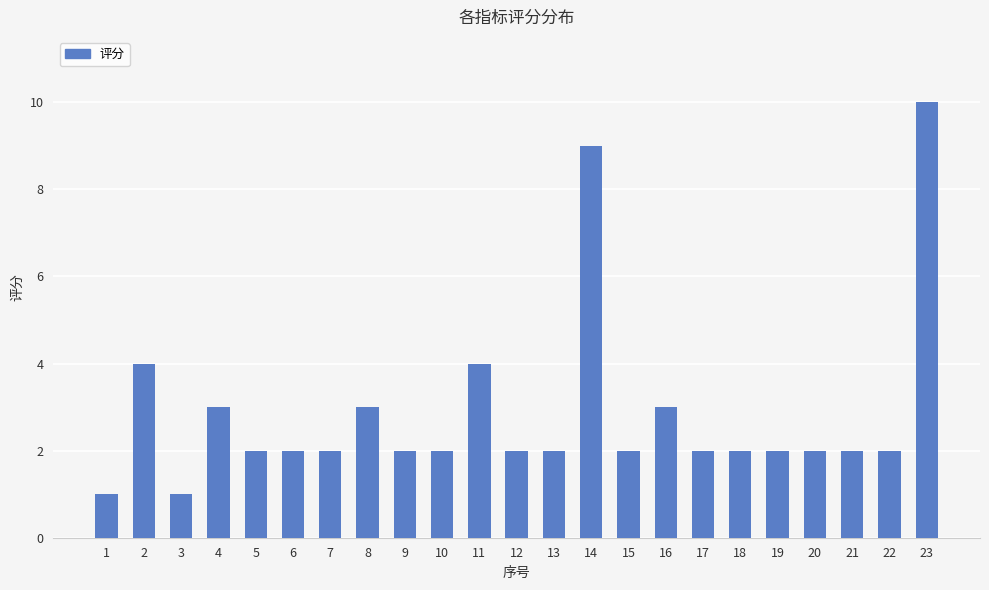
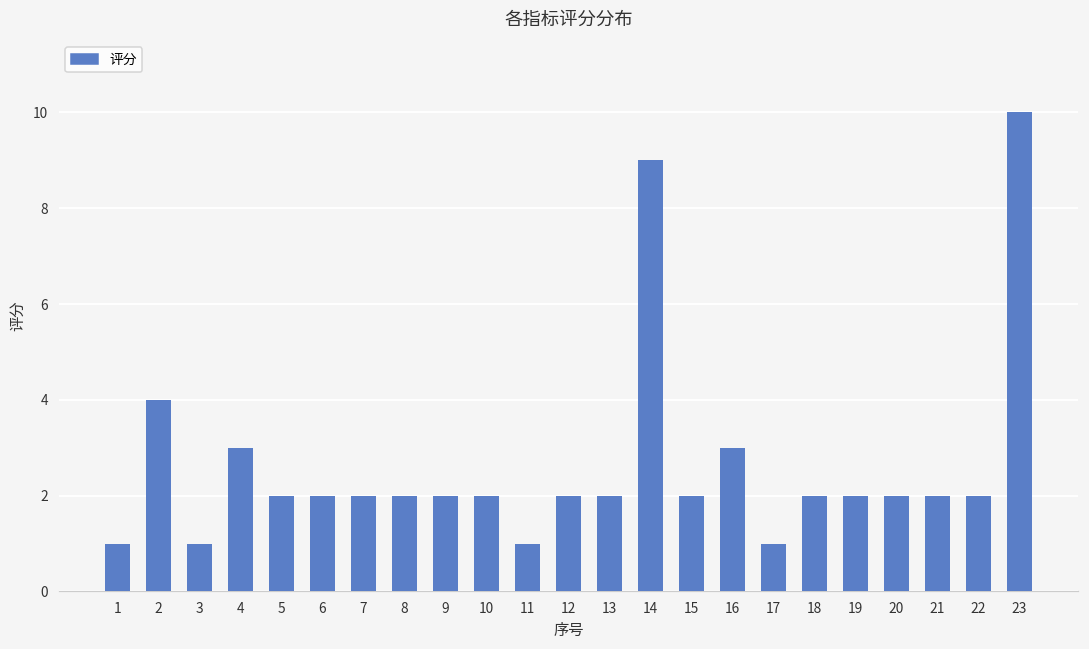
  {
    "1": 1,
    "2": 4,
    "3": 1,
    "4": 3,
    "5": 2,
    "6": 2,
    "7": 2,
-   "8": 3,
+   "8": 2,
    "9": 2,
    "10": 2,
-   "11": 4,
+   "11": 1,
    "12": 2,
    "13": 2,
    "14": 9,
    "15": 2,
    "16": 3,
-   "17": 2,
+   "17": 1,
    "18": 2,
    "19": 2,
    "20": 2,
    "21": 2,
    "22": 2,
    "23": 10
  }
